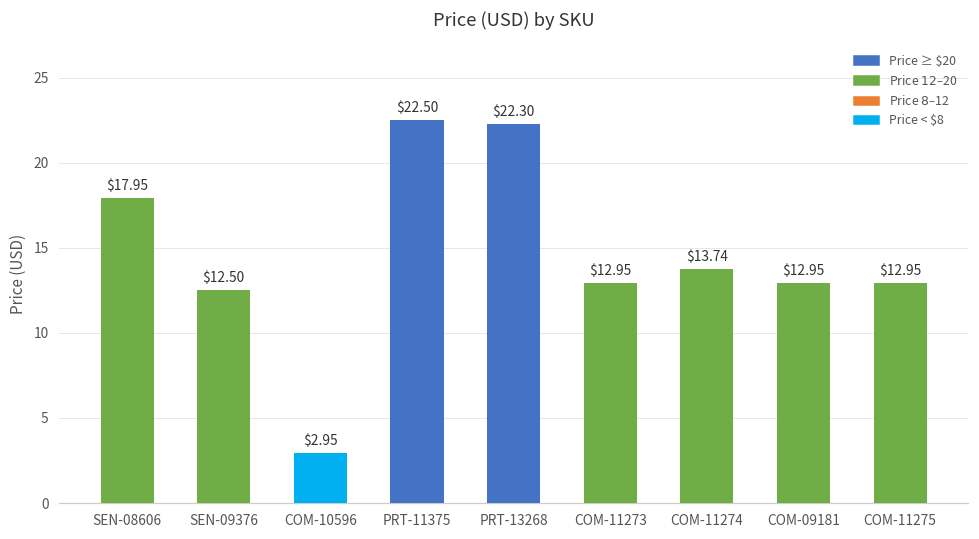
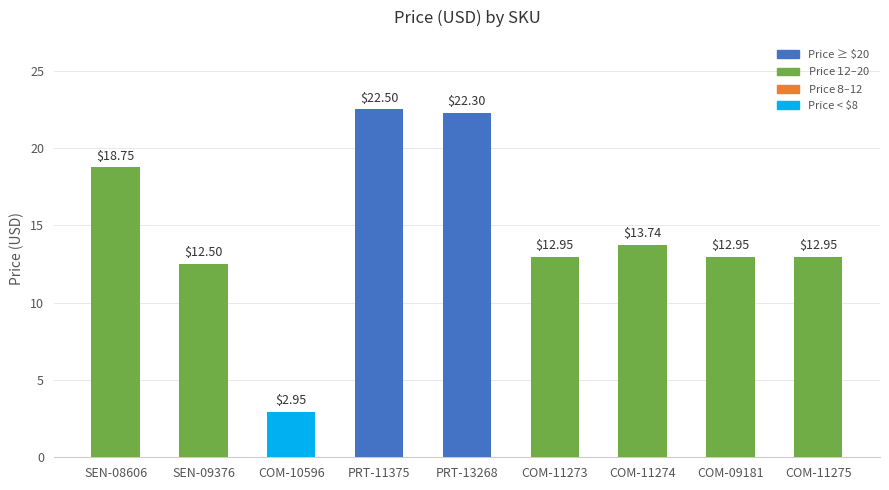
  {
-   "SEN-08606": "$17.95",
+   "SEN-08606": "$18.75",
    "SEN-09376": "$12.50",
    "COM-10596": "$2.95",
    "PRT-11375": "$22.50",
    "PRT-13268": "$22.30",
    "COM-11273": "$12.95",
    "COM-11274": "$13.74",
    "COM-09181": "$12.95",
    "COM-11275": "$12.95"
  }
